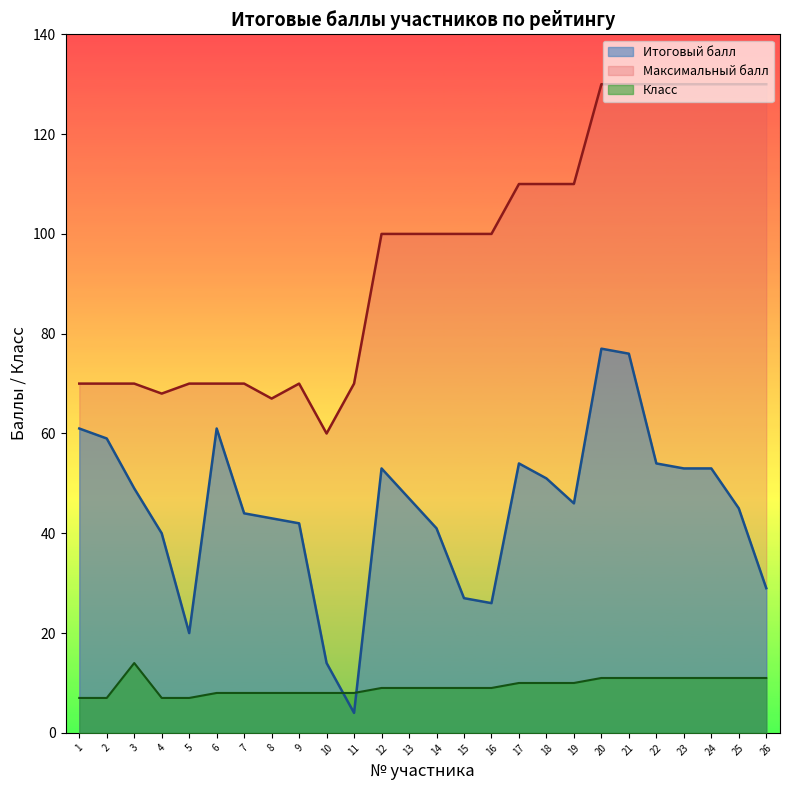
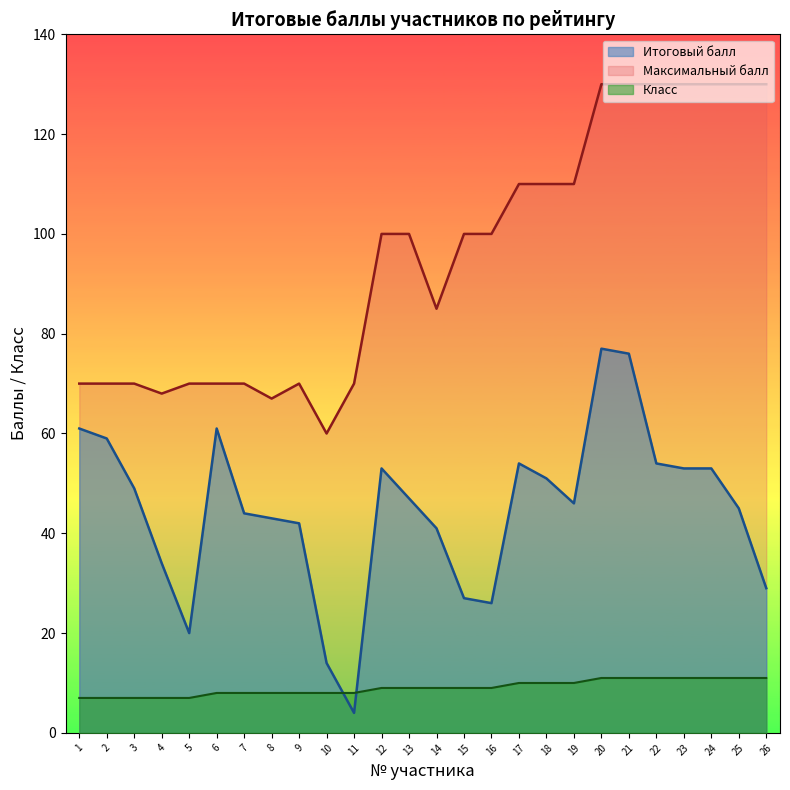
  {
    "Итоговый балл": {
      "1": 61,
      "2": 59,
      "3": 49,
-     "4": 40,
+     "4": 34,
      "5": 20,
      "6": 61,
      "7": 44,
      "8": 43,
      "9": 42,
      "10": 14,
      "11": 4,
      "12": 53,
      "13": 47,
      "14": 41,
      "15": 27,
      "16": 26,
      "17": 54,
      "18": 51,
      "19": 46,
      "20": 77,
      "21": 76,
      "22": 54,
      "23": 53,
      "24": 53,
      "25": 45,
      "26": 29
    },
    "Максимальный балл": {
      "1": 70,
      "2": 70,
      "3": 70,
      "4": 68,
      "5": 70,
      "6": 70,
      "7": 70,
      "8": 67,
      "9": 70,
      "10": 60,
      "11": 70,
      "12": 100,
      "13": 100,
-     "14": 100,
+     "14": 85,
      "15": 100,
      "16": 100,
      "17": 110,
      "18": 110,
      "19": 110,
      "20": 130
    },
    "Класс": {
      "1": 7,
      "2": 7,
-     "3": 14,
+     "3": 7,
      "4": 7,
      "5": 7,
      "6": 8,
      "7": 8,
      "8": 8,
      "9": 8,
      "10": 8,
      "11": 8,
      "12": 9,
      "13": 9,
      "14": 9,
      "15": 9,
      "16": 9,
      "17": 10,
      "18": 10,
      "19": 10,
      "20": 11,
      "21": 11,
      "22": 11,
      "23": 11,
      "24": 11,
      "25": 11,
      "26": 11
    }
  }
